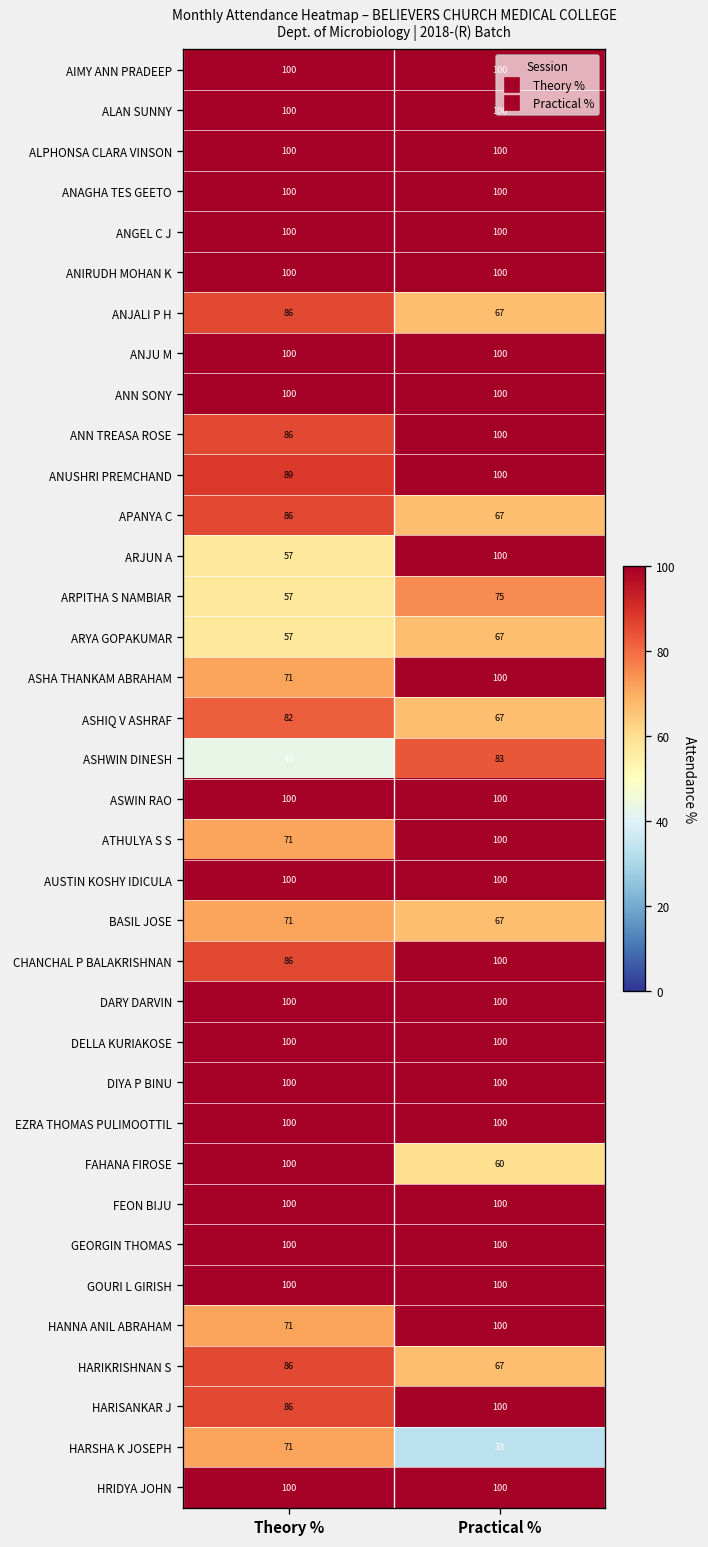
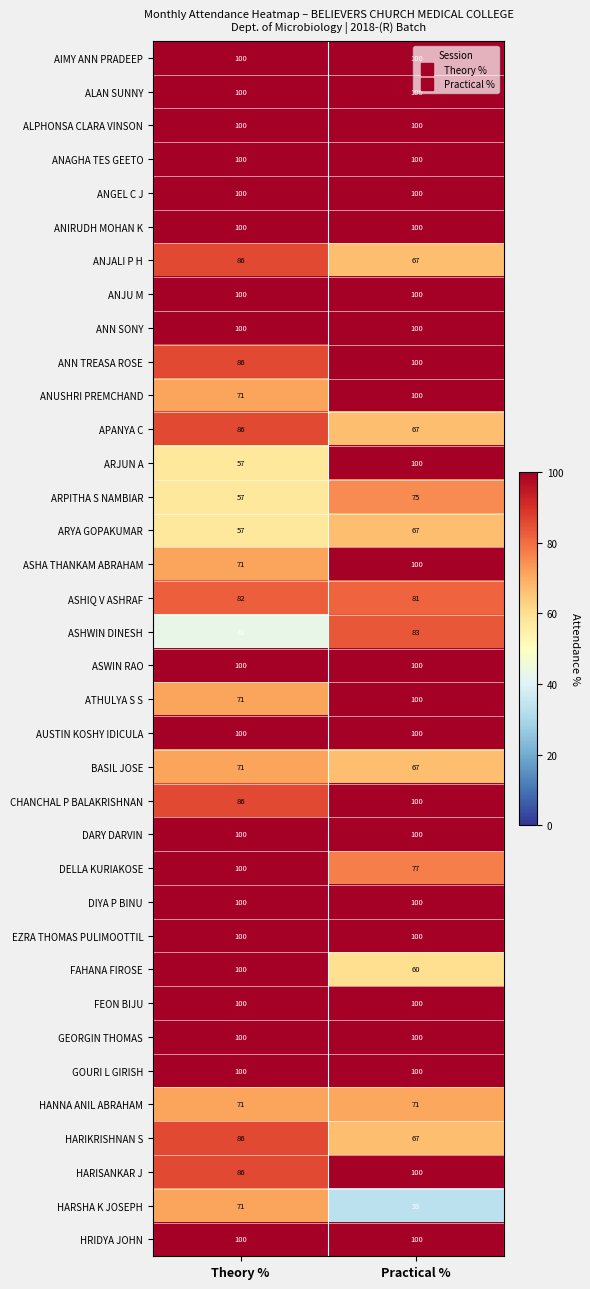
  {
    "AIMY ANN PRADEEP": {
      "Theory %": 100
    },
    "ALAN SUNNY": {
      "Theory %": 100
    },
    "ALPHONSA CLARA VINSON": {
      "Theory %": 100,
      "Practical %": 100
    },
    "ANAGHA TES GEETO": {
      "Theory %": 100,
      "Practical %": 100
    },
    "ANGEL C J": {
      "Theory %": 100,
      "Practical %": 100
    },
    "ANIRUDH MOHAN K": {
      "Theory %": 100,
      "Practical %": 100
    },
    "ANJALI P H": {
      "Theory %": 86,
      "Practical %": 67
    },
    "ANJU M": {
      "Theory %": 100,
      "Practical %": 100
    },
    "ANN SONY": {
      "Theory %": 100,
      "Practical %": 100
    },
    "ANN TREASA ROSE": {
      "Theory %": 86,
      "Practical %": 100
    },
    "ANUSHRI PREMCHAND": {
-     "Theory %": 89,
+     "Theory %": 71,
      "Practical %": 100
    },
    "APANYA C": {
      "Theory %": 86,
      "Practical %": 67
    },
    "ARJUN A": {
      "Theory %": 57,
      "Practical %": 100
    },
    "ARPITHA S NAMBIAR": {
      "Theory %": 57,
      "Practical %": 75
    },
    "ARYA GOPAKUMAR": {
      "Theory %": 57,
      "Practical %": 67
    },
    "ASHA THANKAM ABRAHAM": {
      "Theory %": 71,
      "Practical %": 100
    },
    "ASHIQ V ASHRAF": {
      "Theory %": 82,
-     "Practical %": 67
+     "Practical %": 81
    },
    "ASHWIN DINESH": {
      "Practical %": 83
    },
    "ASWIN RAO": {
      "Theory %": 100,
      "Practical %": 100
    },
    "ATHULYA S S": {
      "Theory %": 71,
      "Practical %": 100
    },
    "AUSTIN KOSHY IDICULA": {
      "Theory %": 100,
      "Practical %": 100
    },
    "BASIL JOSE": {
      "Theory %": 71,
      "Practical %": 67
    },
    "CHANCHAL P BALAKRISHNAN": {
      "Theory %": 86,
      "Practical %": 100
    },
    "DARY DARVIN": {
      "Theory %": 100,
      "Practical %": 100
    },
    "DELLA KURIAKOSE": {
      "Theory %": 100,
-     "Practical %": 100
+     "Practical %": 77
    },
    "DIYA P BINU": {
      "Theory %": 100,
      "Practical %": 100
    },
    "EZRA THOMAS PULIMOOTTIL": {
      "Theory %": 100,
      "Practical %": 100
    },
    "FAHANA FIROSE": {
      "Theory %": 100,
      "Practical %": 60
    },
    "FEON BIJU": {
      "Theory %": 100,
      "Practical %": 100
    },
    "GEORGIN THOMAS": {
      "Theory %": 100,
      "Practical %": 100
    },
    "GOURI L GIRISH": {
      "Theory %": 100,
      "Practical %": 100
    },
    "HANNA ANIL ABRAHAM": {
      "Theory %": 71,
-     "Practical %": 100
+     "Practical %": 71
    },
    "HARIKRISHNAN S": {
      "Theory %": 86,
      "Practical %": 67
    },
    "HARISANKAR J": {
      "Theory %": 86,
      "Practical %": 100
    },
    "HARSHA K JOSEPH": {
      "Theory %": 71,
      "Practical %": 33
    },
    "HRIDYA JOHN": {
      "Theory %": 100,
      "Practical %": 100
    }
  }
